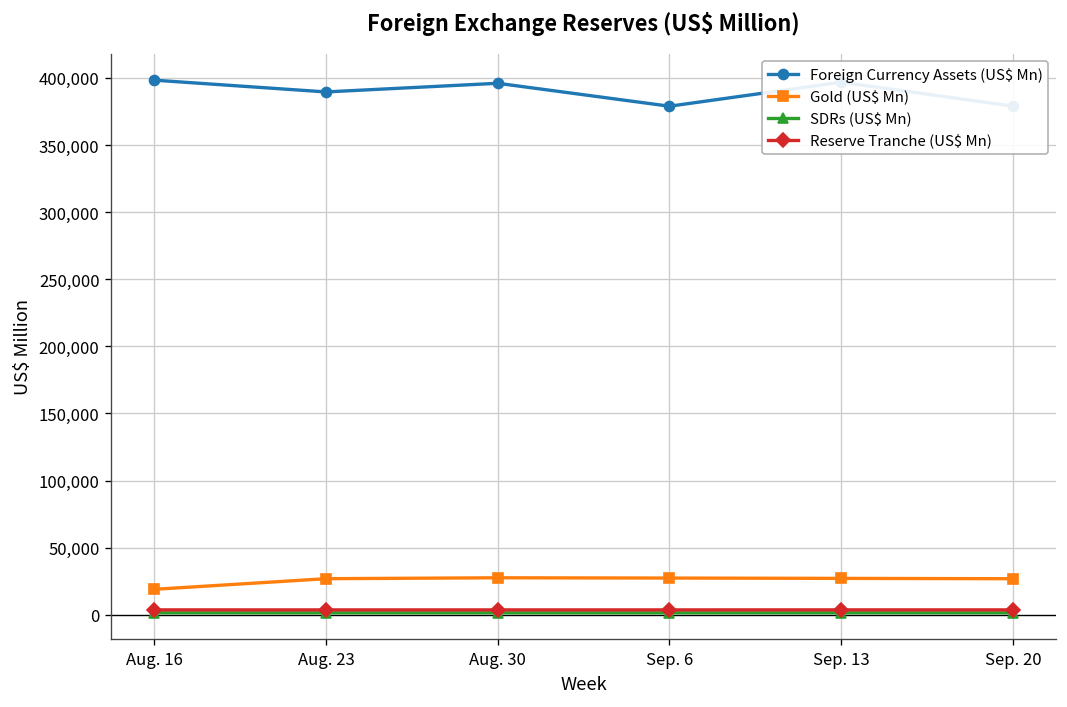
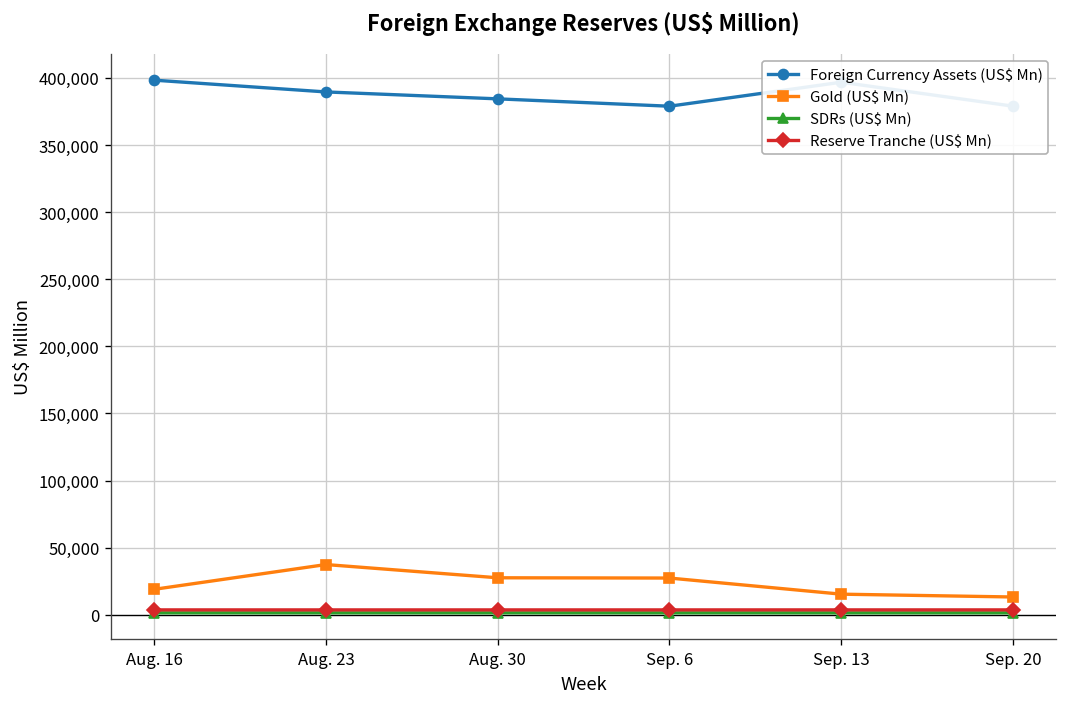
  {
    "Foreign Currency Assets (US$ Mn)": {
      "Aug. 16": "398,000",
      "Aug. 23": "390,000",
-     "Aug. 30": "396,000",
+     "Aug. 30": "384,000",
      "Sep. 6": "379,000"
    },
    "Gold (US$ Mn)": {
      "Aug. 16": "19,000",
-     "Aug. 23": "27,000",
+     "Aug. 23": "37,000",
      "Aug. 30": "28,000",
      "Sep. 6": "27,000",
-     "Sep. 13": "27,000",
-     "Sep. 20": "27,000"
+     "Sep. 13": "15,000",
+     "Sep. 20": "13,000"
    }
  }
